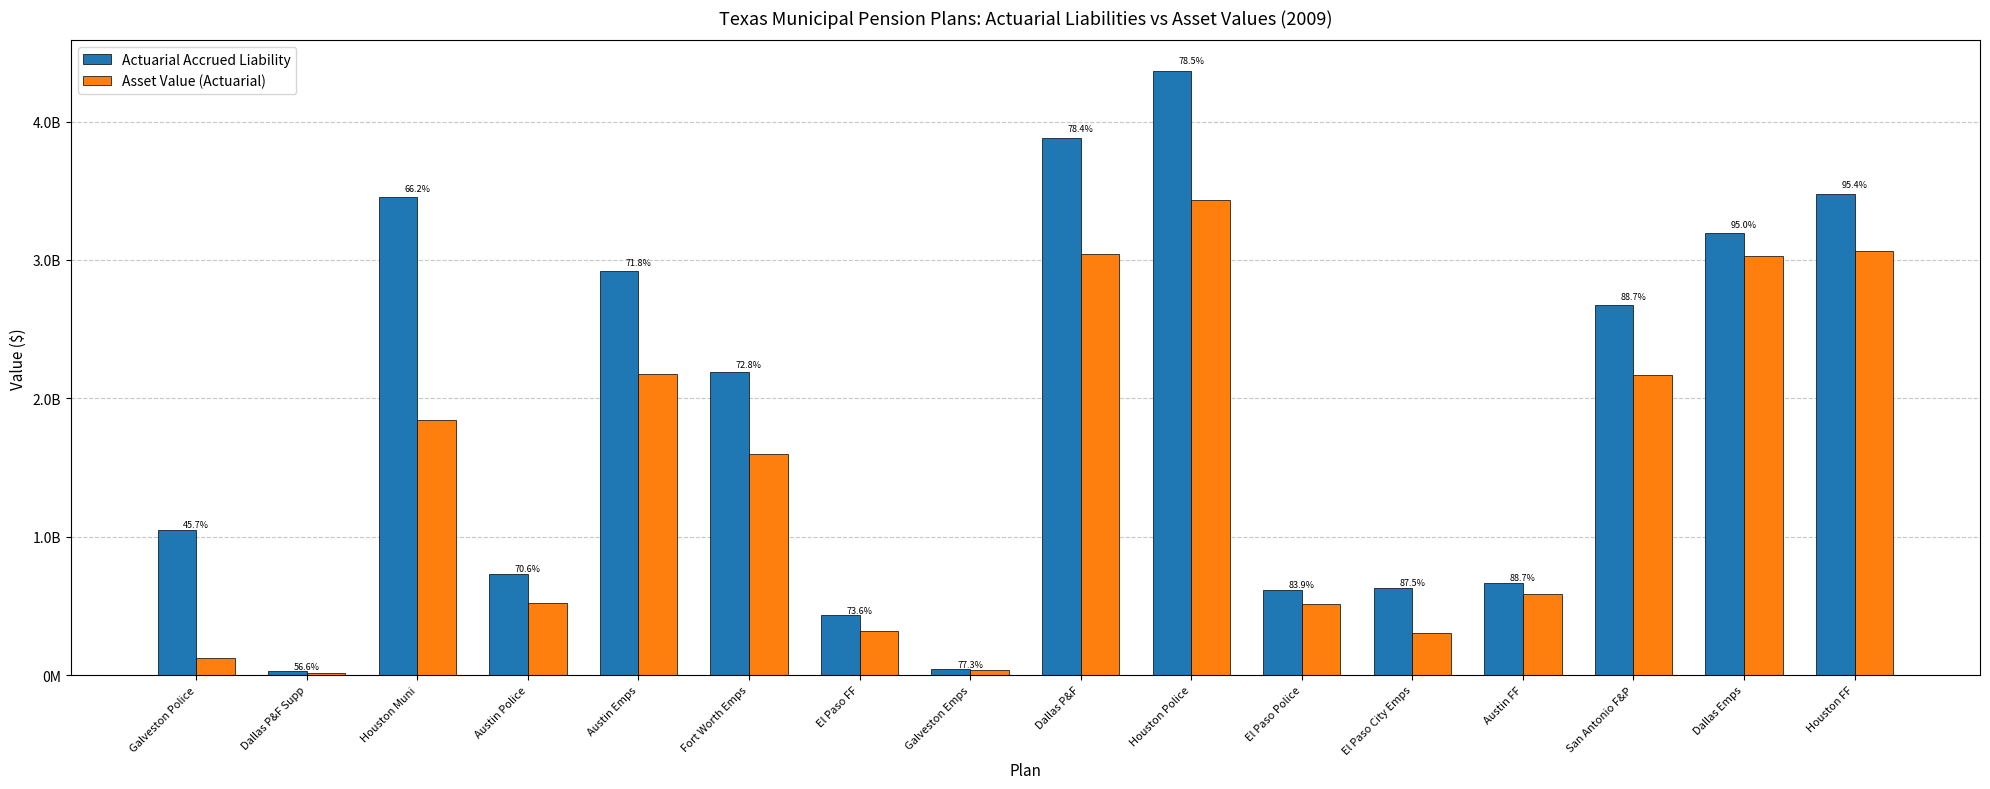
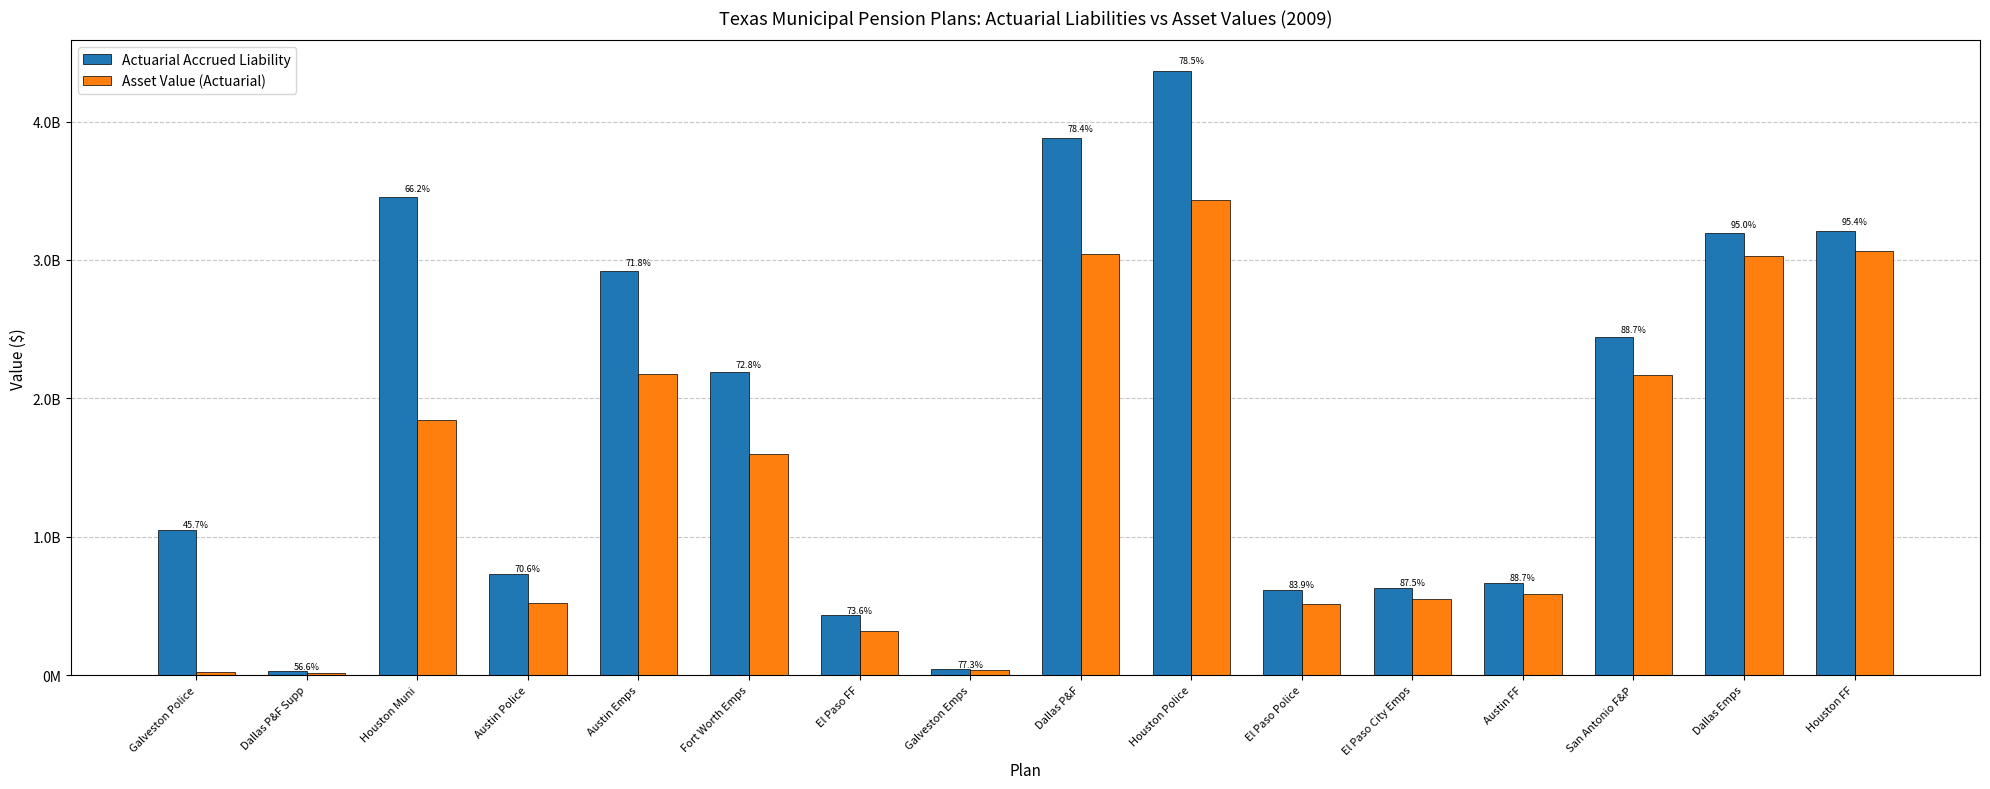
  {
    "Actuarial Accrued Liability": {
-     "San Antonio F&P": 2670000000,
-     "Houston FF": 3480000000
+     "San Antonio F&P": 2440000000,
+     "Houston FF": 3210000000
    },
    "Asset Value (Actuarial)": {
-     "Galveston Police": 130000000,
+     "Galveston Police": 20000000,
      "Houston Muni": 1840000000,
      "Austin Police": 520000000,
      "Austin Emps": 2170000000,
      "Fort Worth Emps": 1600000000,
      "El Paso FF": 320000000,
      "Dallas P&F": 3040000000,
      "Houston Police": 3430000000,
      "El Paso Police": 520000000,
-     "El Paso City Emps": 300000000,
+     "El Paso City Emps": 550000000,
      "Austin FF": 590000000,
      "San Antonio F&P": 2170000000,
      "Dallas Emps": 3030000000,
      "Houston FF": 3060000000
    }
  }
